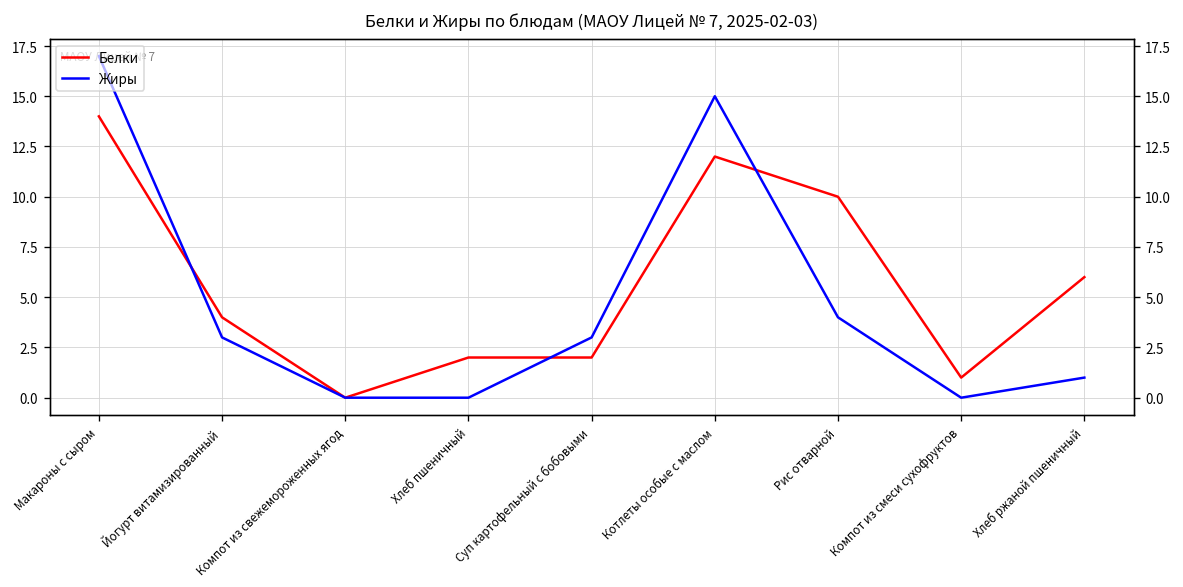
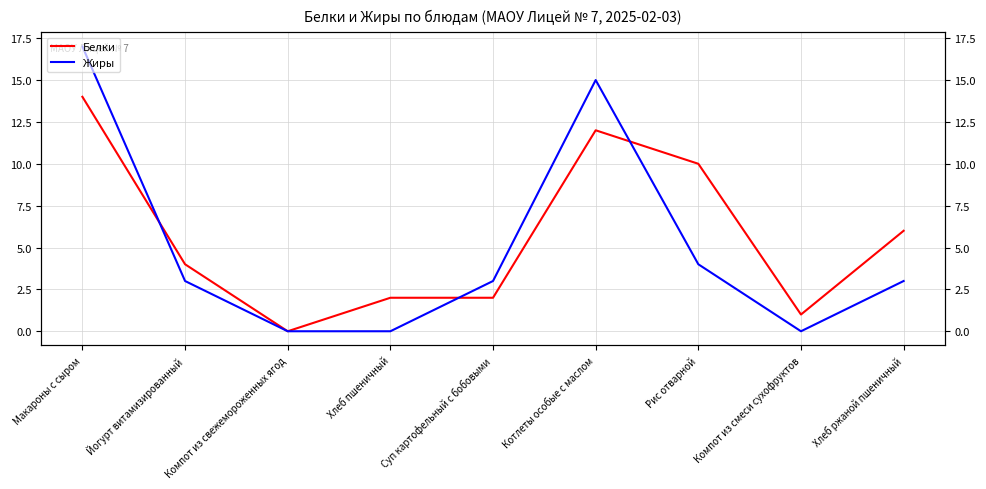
  {
    "Белки": {
      "Макароны с сыром": 14,
      "Йогурт витамизированный": 4,
      "Хлеб пшеничный": 2,
      "Суп картофельный с бобовыми": 2,
      "Котлеты особые с маслом": 12,
      "Рис отварной": 10,
      "Компот из смеси сухофруктов": 1,
      "Хлеб ржаной пшеничный": 6
    },
    "Жиры": {
      "Йогурт витамизированный": 3,
      "Хлеб пшеничный": 0,
      "Суп картофельный с бобовыми": 3,
      "Котлеты особые с маслом": 15,
      "Рис отварной": 4,
      "Компот из смеси сухофруктов": 0,
-     "Хлеб ржаной пшеничный": 1
+     "Хлеб ржаной пшеничный": 3
    }
  }
